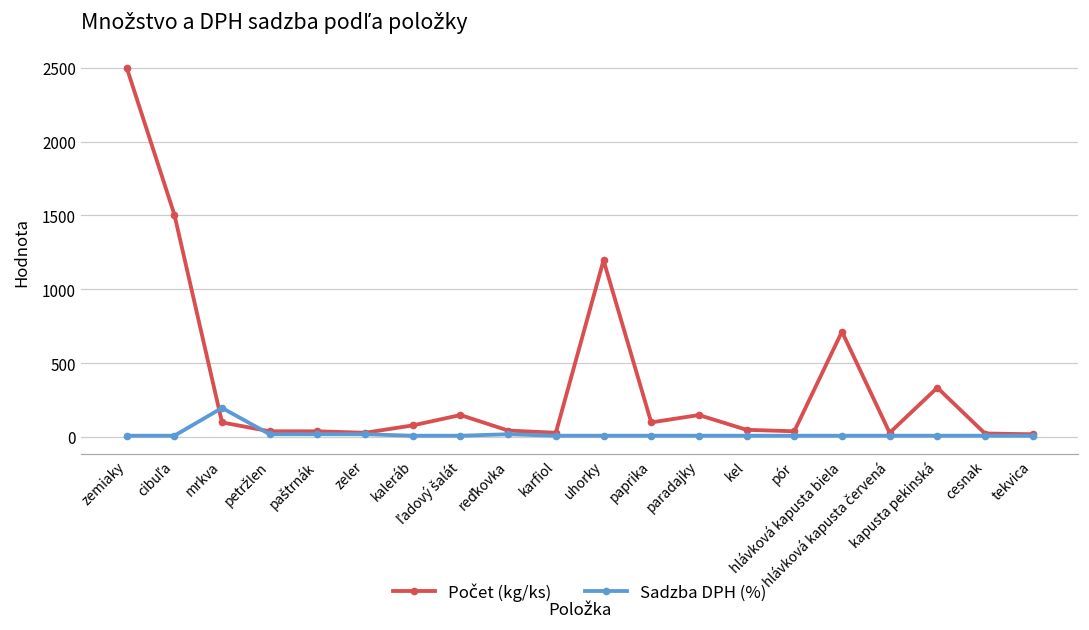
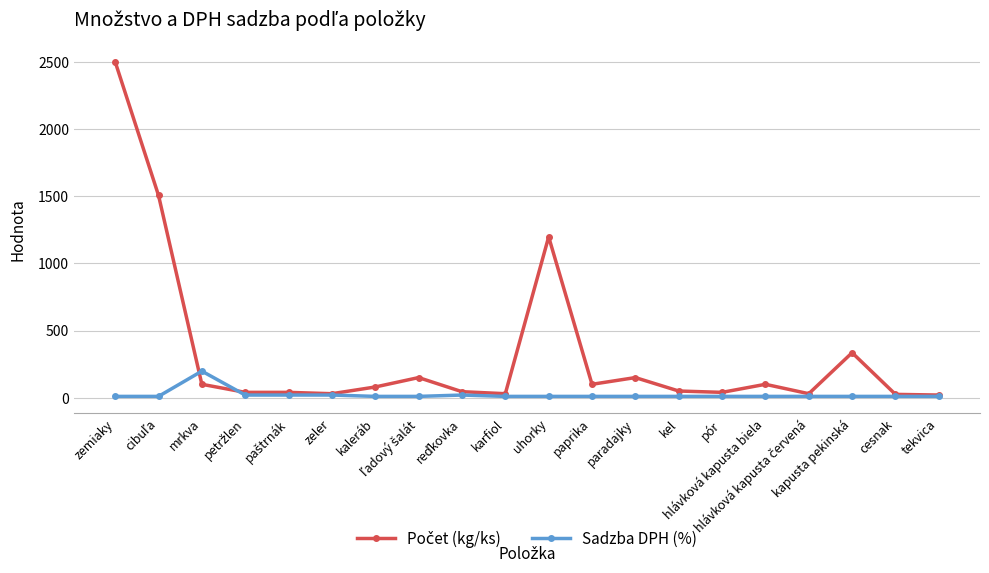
  {
    "Počet (kg/ks)": {
      "zemiaky": 2500,
      "cibuľa": 1510,
      "mrkva": 100,
      "petržlen": 40,
      "paštrnák": 40,
      "kaleráb": 80,
      "ľadový šalát": 150,
      "reďkovka": 50,
      "karfiol": 30,
      "uhorky": 1200,
      "paprika": 100,
      "paradajky": 150,
      "kel": 50,
      "pór": 40,
-     "hlávková kapusta biela": 710,
+     "hlávková kapusta biela": 100,
      "hlávková kapusta červená": 30,
      "kapusta pekinská": 340
    },
    "Sadzba DPH (%)": {
      "zemiaky": 10,
      "cibuľa": 10,
      "mrkva": 200,
      "petržlen": 20,
      "paštrnák": 20,
      "kaleráb": 10,
      "ľadový šalát": 10,
      "reďkovka": 20,
      "karfiol": 10,
      "uhorky": 10,
      "paprika": 10,
      "paradajky": 10,
      "kel": 10,
      "pór": 10,
      "hlávková kapusta biela": 10,
      "hlávková kapusta červená": 10,
      "kapusta pekinská": 10
    }
  }
